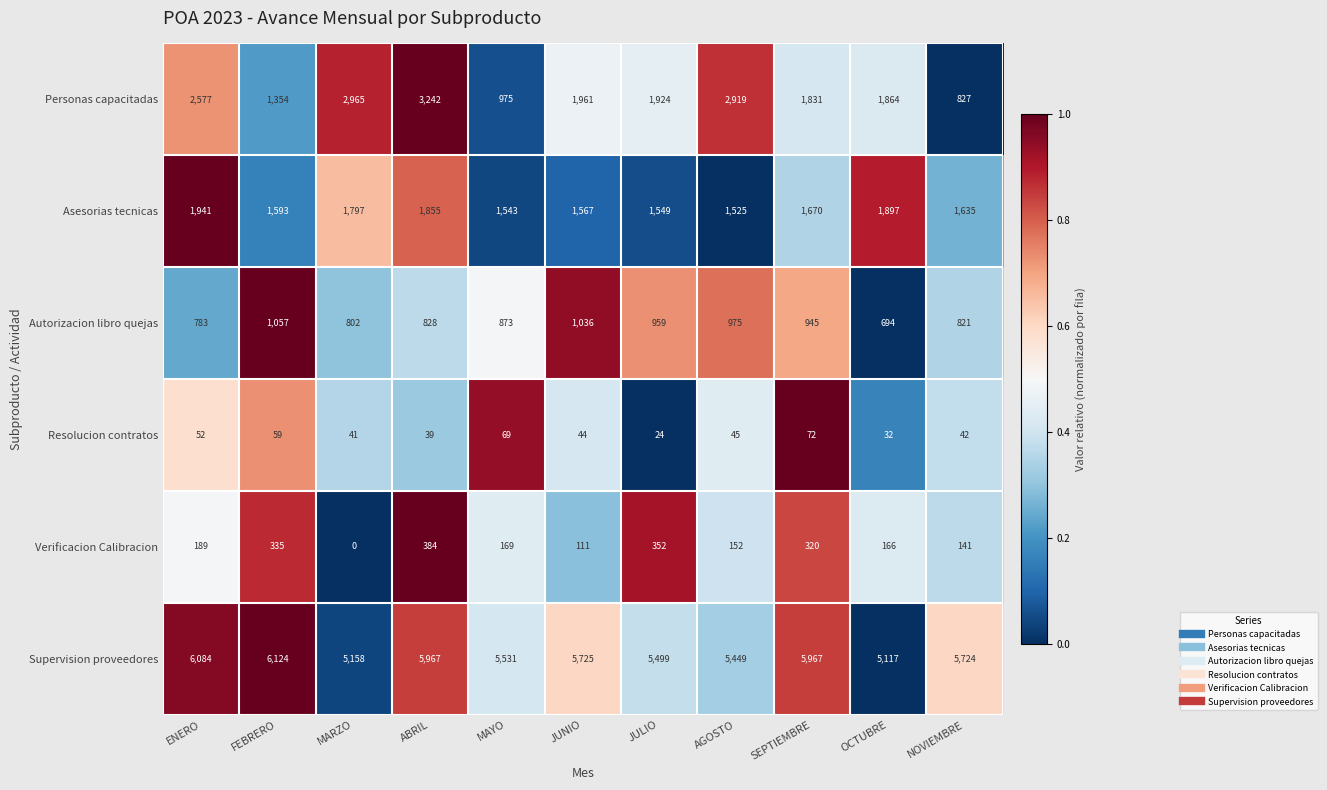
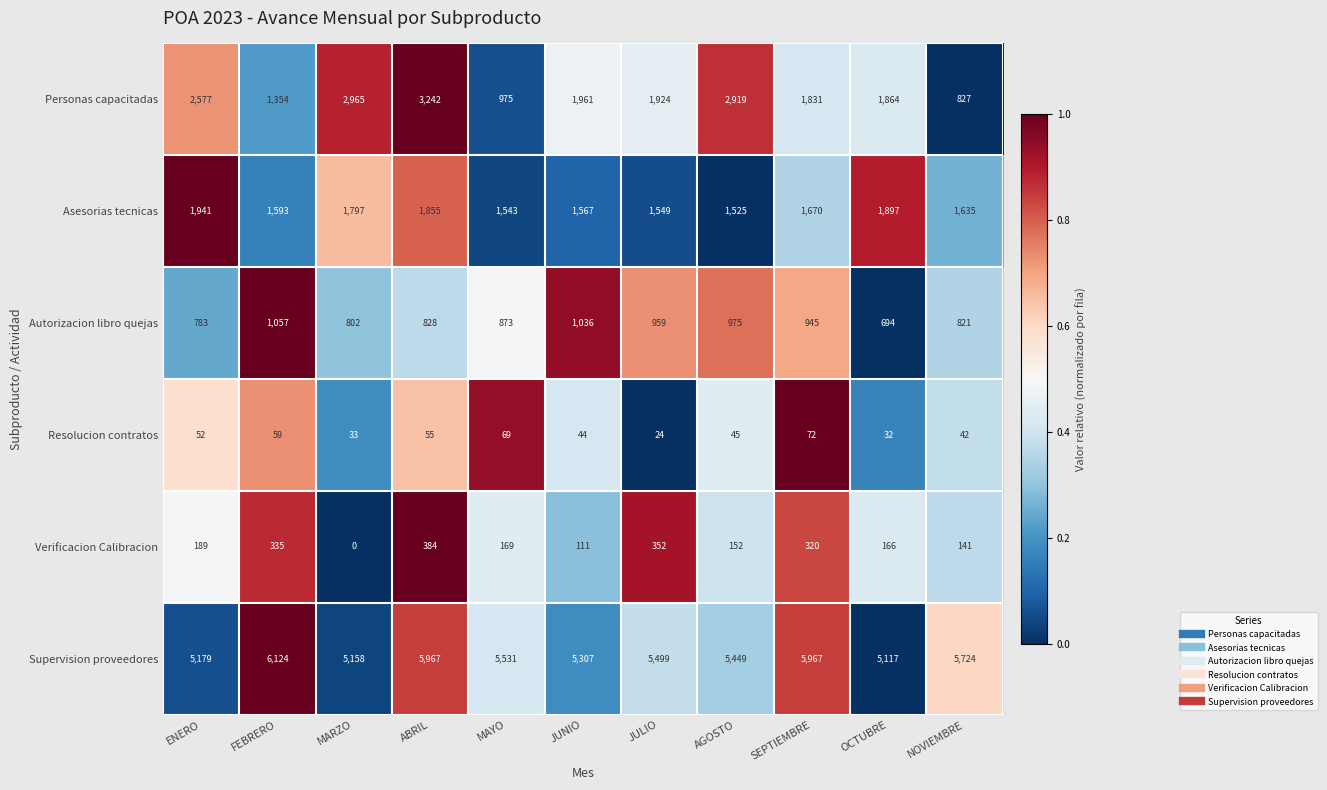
  {
    "Personas capacitadas": {
      "ENERO": "2,577",
      "FEBRERO": "1,354",
      "MARZO": "2,965",
      "ABRIL": "3,242",
      "MAYO": "975",
      "JUNIO": "1,961",
      "JULIO": "1,924",
      "AGOSTO": "2,919",
      "SEPTIEMBRE": "1,831",
      "OCTUBRE": "1,864",
      "NOVIEMBRE": "827"
    },
    "Asesorias tecnicas": {
      "ENERO": "1,941",
      "FEBRERO": "1,593",
      "MARZO": "1,797",
      "ABRIL": "1,855",
      "MAYO": "1,543",
      "JUNIO": "1,567",
      "JULIO": "1,549",
      "AGOSTO": "1,525",
      "SEPTIEMBRE": "1,670",
      "OCTUBRE": "1,897",
      "NOVIEMBRE": "1,635"
    },
    "Autorizacion libro quejas": {
      "ENERO": "783",
      "FEBRERO": "1,057",
      "MARZO": "802",
      "ABRIL": "828",
      "MAYO": "873",
      "JUNIO": "1,036",
      "JULIO": "959",
      "AGOSTO": "975",
      "SEPTIEMBRE": "945",
      "OCTUBRE": "694",
      "NOVIEMBRE": "821"
    },
    "Resolucion contratos": {
      "ENERO": "52",
      "FEBRERO": "59",
-     "MARZO": "41",
-     "ABRIL": "39",
+     "MARZO": "33",
+     "ABRIL": "55",
      "MAYO": "69",
      "JUNIO": "44",
      "JULIO": "24",
      "AGOSTO": "45",
      "SEPTIEMBRE": "72",
      "OCTUBRE": "32",
      "NOVIEMBRE": "42"
    },
    "Verificacion Calibracion": {
      "ENERO": "189",
      "FEBRERO": "335",
      "MARZO": "0",
      "ABRIL": "384",
      "MAYO": "169",
      "JUNIO": "111",
      "JULIO": "352",
      "AGOSTO": "152",
      "SEPTIEMBRE": "320",
      "OCTUBRE": "166",
      "NOVIEMBRE": "141"
    },
    "Supervision proveedores": {
-     "ENERO": "6,084",
+     "ENERO": "5,179",
      "FEBRERO": "6,124",
      "MARZO": "5,158",
      "ABRIL": "5,967",
      "MAYO": "5,531",
-     "JUNIO": "5,725",
+     "JUNIO": "5,307",
      "JULIO": "5,499",
      "AGOSTO": "5,449",
      "SEPTIEMBRE": "5,967",
      "OCTUBRE": "5,117",
      "NOVIEMBRE": "5,724"
    }
  }
